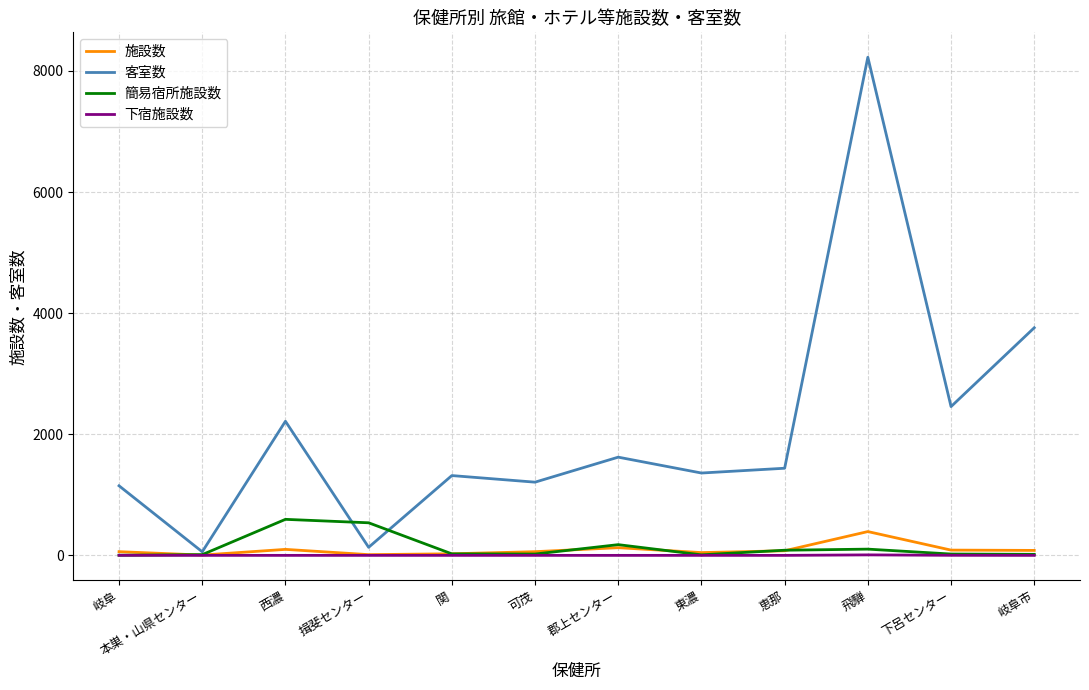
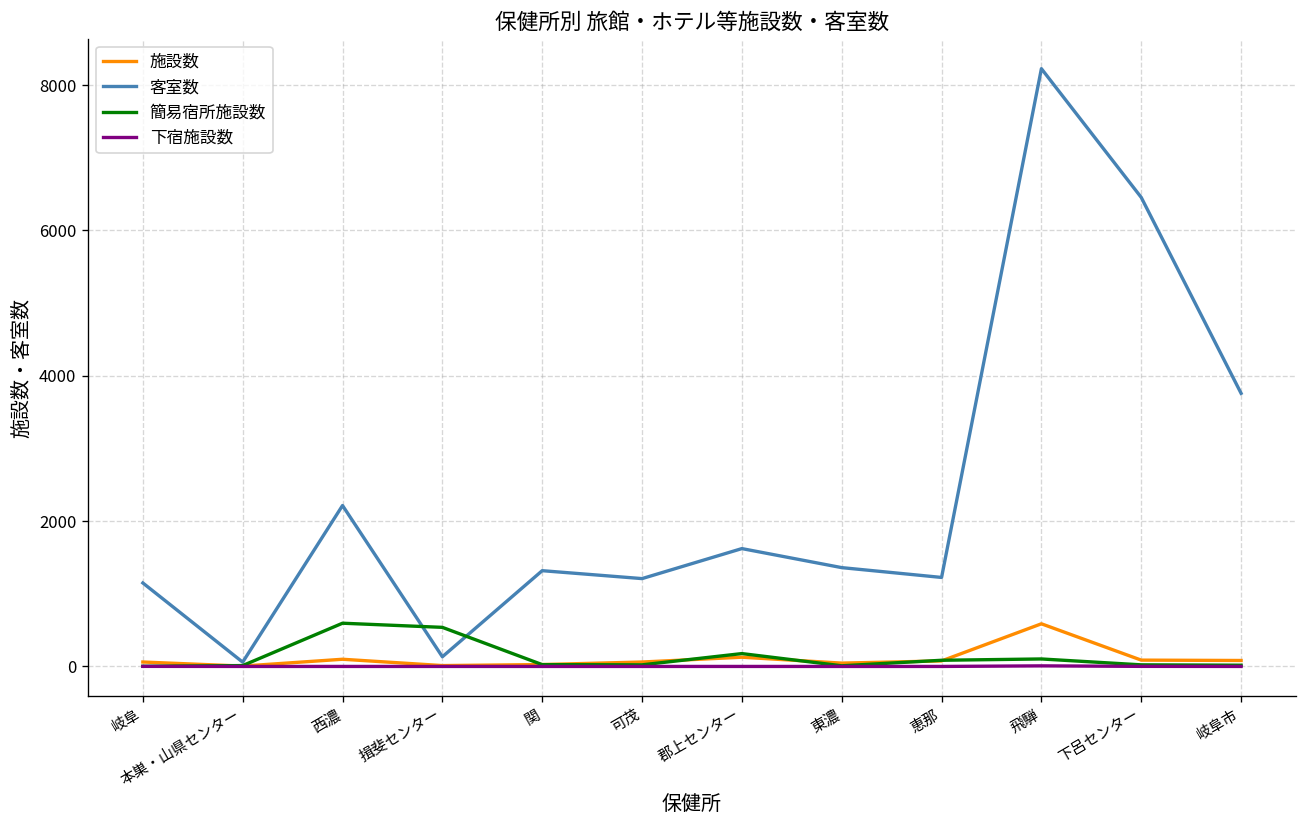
  {
    "施設数": {
      "岐阜": 100,
      "西濃": 100,
      "郡上センター": 100,
-     "飛騨": 400,
+     "飛騨": 600,
      "下呂センター": 100,
      "岐阜市": 100
    },
    "客室数": {
      "岐阜": 1100,
      "本巣・山県センター": 100,
      "西濃": 2200,
      "揖斐センター": 100,
      "関": 1300,
      "可茂": 1200,
      "郡上センター": 1600,
      "東濃": 1400,
-     "恵那": 1400,
+     "恵那": 1200,
      "飛騨": 8200,
-     "下呂センター": 2500,
+     "下呂センター": 6500,
      "岐阜市": 3800
    },
    "簡易宿所施設数": {
      "西濃": 600,
      "揖斐センター": 500,
      "郡上センター": 200,
      "飛騨": 100
    },
    "下宿施設数": {
      "西濃": 0,
      "郡上センター": 0,
      "恵那": 0,
      "飛騨": 0
    }
  }
